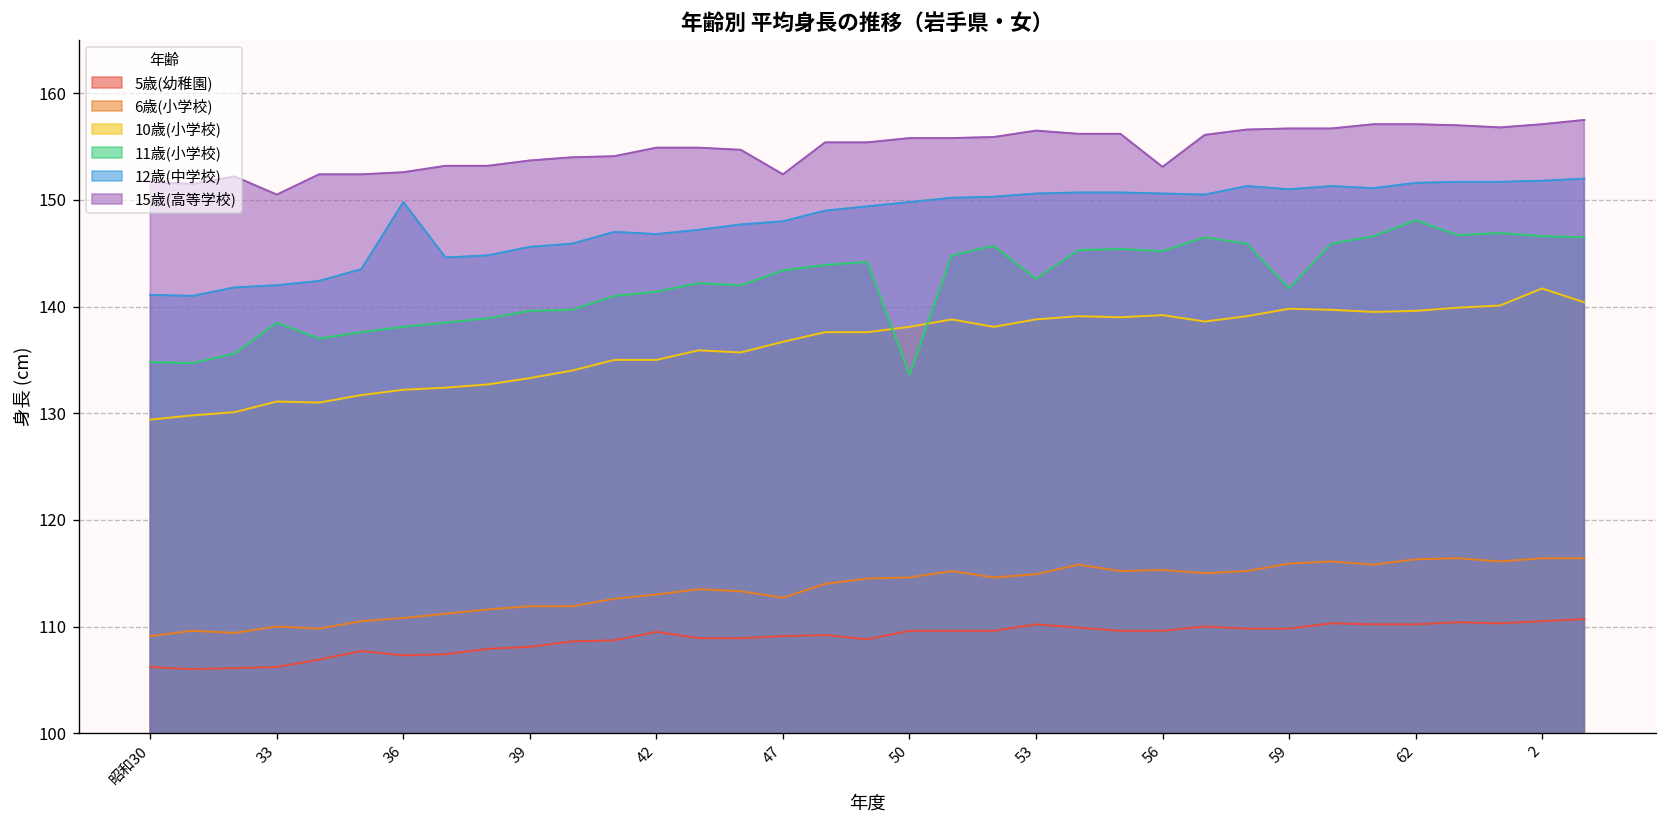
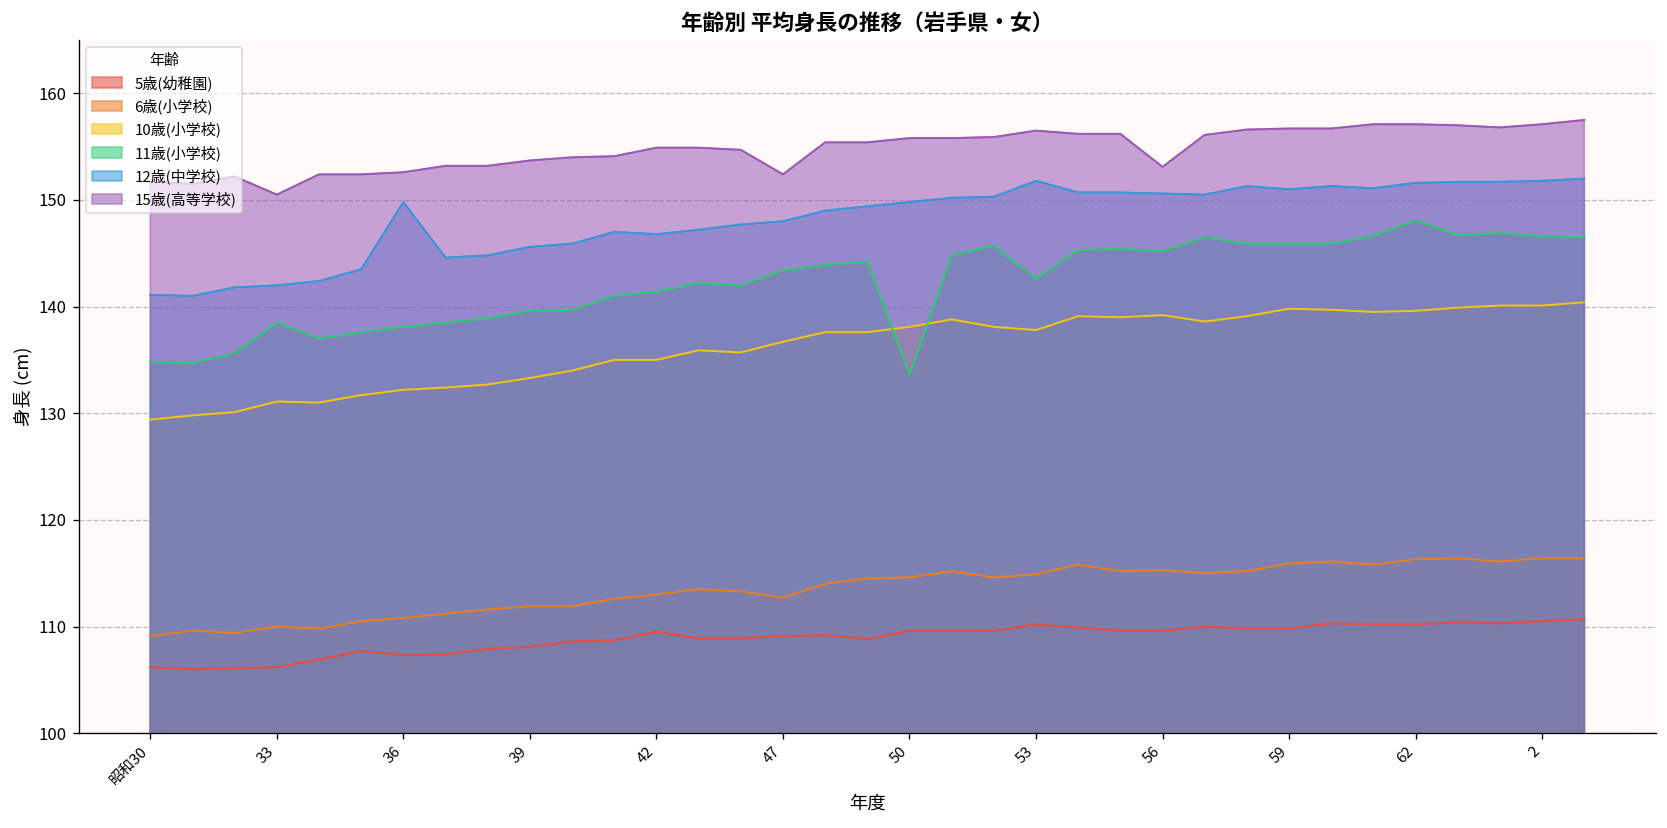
  {
    "10歳(小学校)": {
      "昭和30": 129,
      "33": 131,
      "36": 132,
      "39": 133,
      "42": 135,
      "47": 137,
      "50": 138,
-     "53": 139,
+     "53": 138,
      "56": 139,
      "59": 140,
      "62": 140,
-     "2": 142
+     "2": 140
    },
    "11歳(小学校)": {
      "昭和30": 135,
      "33": 139,
      "36": 138,
      "39": 140,
      "42": 141,
      "47": 143,
      "50": 134,
      "53": 143,
      "56": 145,
-     "59": 142,
+     "59": 146,
      "62": 148,
      "2": 147
    },
    "12歳(中学校)": {
      "昭和30": 141,
      "33": 142,
      "36": 150,
      "39": 146,
      "42": 147,
      "47": 148,
      "50": 150,
-     "53": 151,
+     "53": 152,
      "56": 151,
      "59": 151,
      "62": 152,
      "2": 152
    },
    "15歳(高等学校)": {
      "33": 151,
      "36": 153,
      "39": 154,
      "42": 155,
      "47": 152,
      "50": 156,
      "53": 157,
      "56": 153,
      "59": 157,
      "62": 157,
      "2": 157
    }
  }
